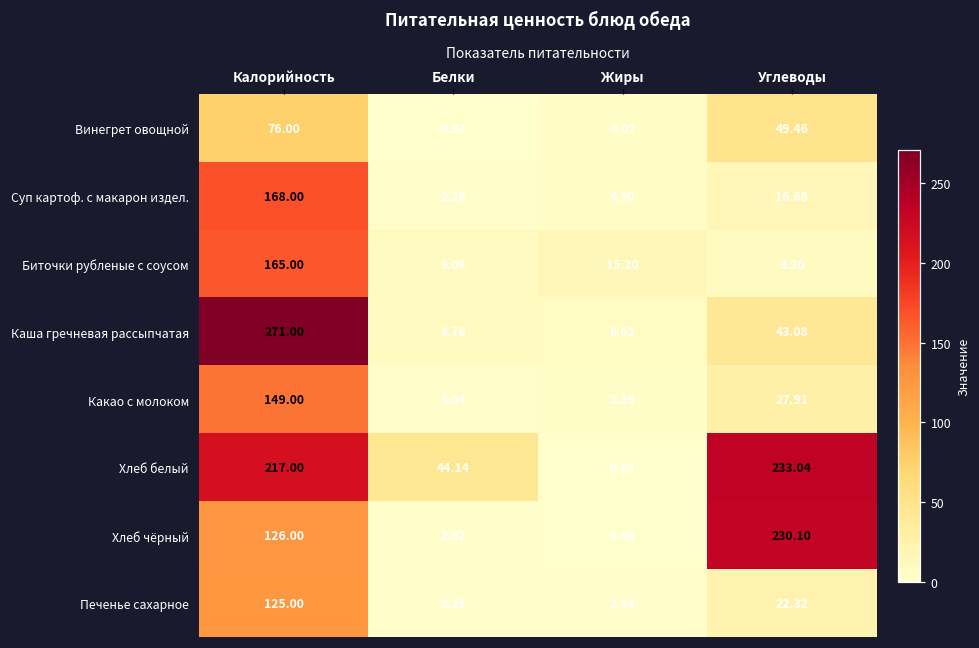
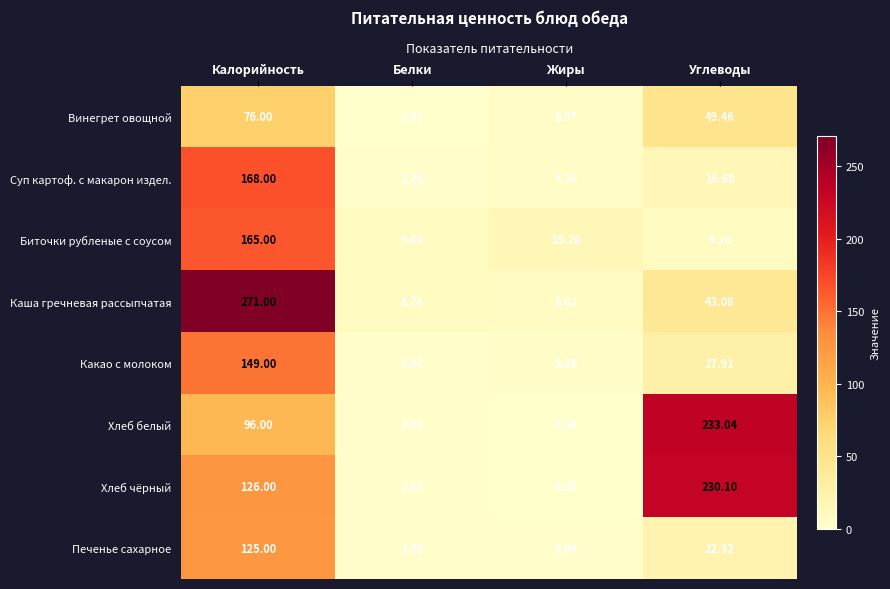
  {
    "Винегрет овощной": {
      "Калорийность": 76.00,
      "Белки": 0.82,
      "Жиры": 6.07,
      "Углеводы": 49.46
    },
    "Суп картоф. с макарон издел.": {
      "Калорийность": 168.00,
      "Белки": 2.26,
      "Жиры": 4.30,
      "Углеводы": 16.68
    },
    "Биточки рубленые с соусом": {
      "Калорийность": 165.00,
      "Белки": 9.08,
      "Жиры": 15.20,
      "Углеводы": 9.20
    },
    "Каша гречневая рассыпчатая": {
      "Калорийность": 271.00,
      "Белки": 8.76,
      "Жиры": 6.62,
      "Углеводы": 43.08
    },
    "Какао с молоком": {
      "Калорийность": 149.00,
      "Белки": 3.04,
      "Жиры": 3.39,
      "Углеводы": 27.91
    },
    "Хлеб белый": {
-     "Калорийность": 217.00,
-     "Белки": 44.14,
+     "Калорийность": 96.00,
+     "Белки": 3.04,
      "Жиры": 0.34,
      "Углеводы": 233.04
    },
    "Хлеб чёрный": {
      "Калорийность": 126.00,
      "Белки": 2.82,
      "Жиры": 0.60,
      "Углеводы": 230.10
    },
    "Печенье сахарное": {
      "Калорийность": 125.00,
      "Белки": 2.25,
      "Жиры": 2.94,
      "Углеводы": 22.32
    }
  }
